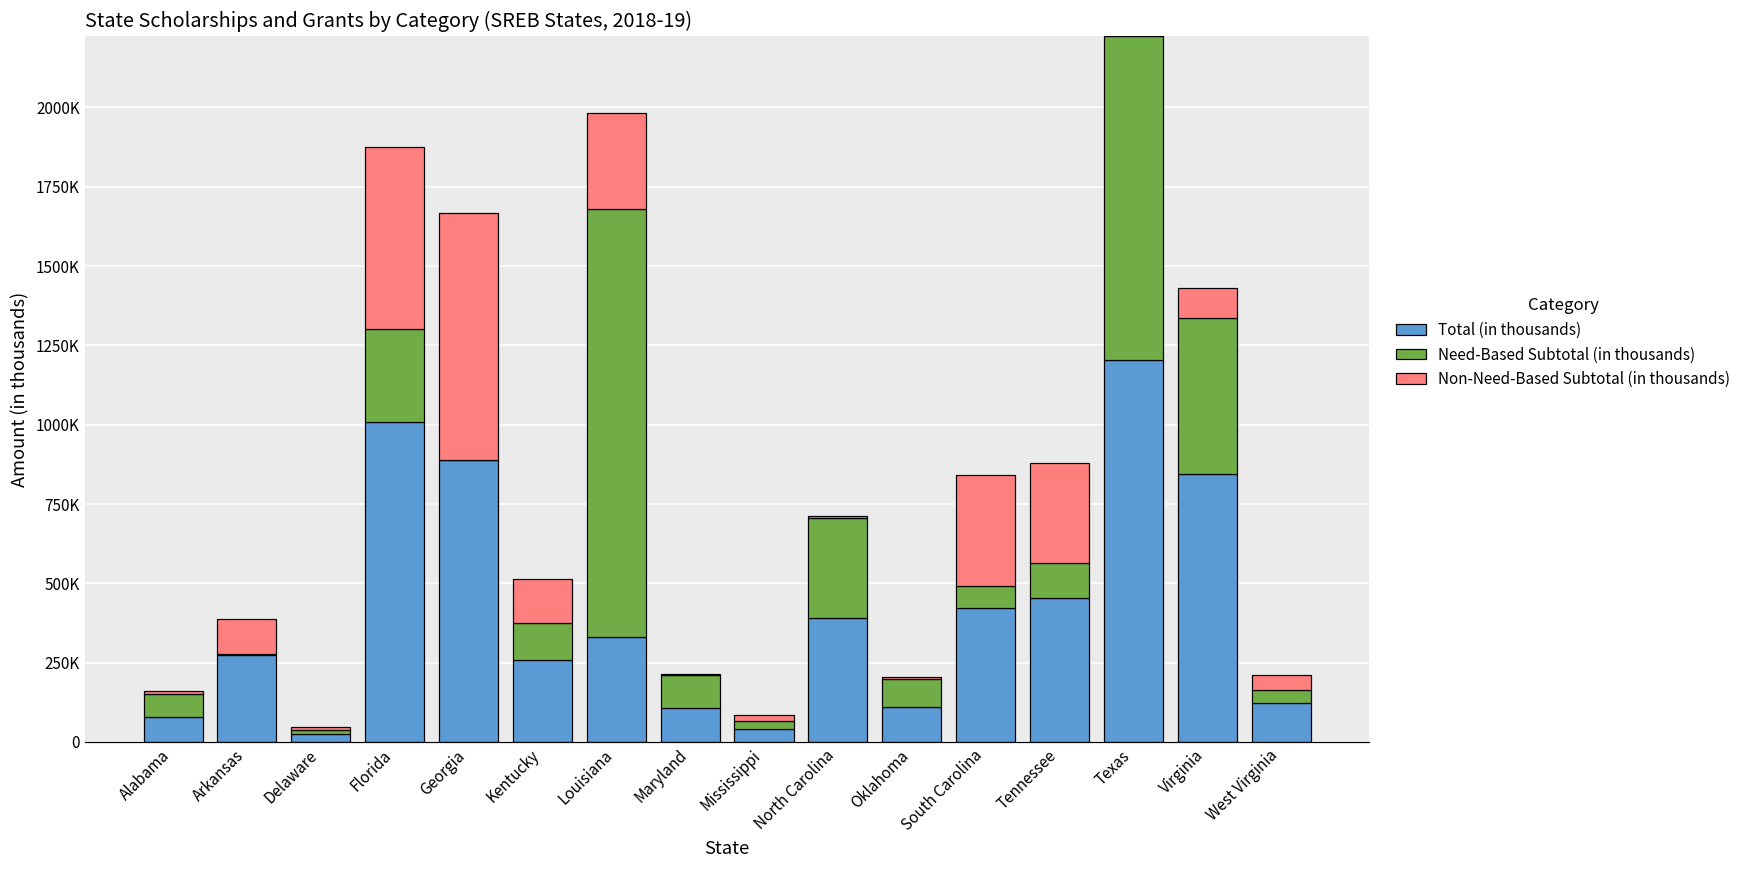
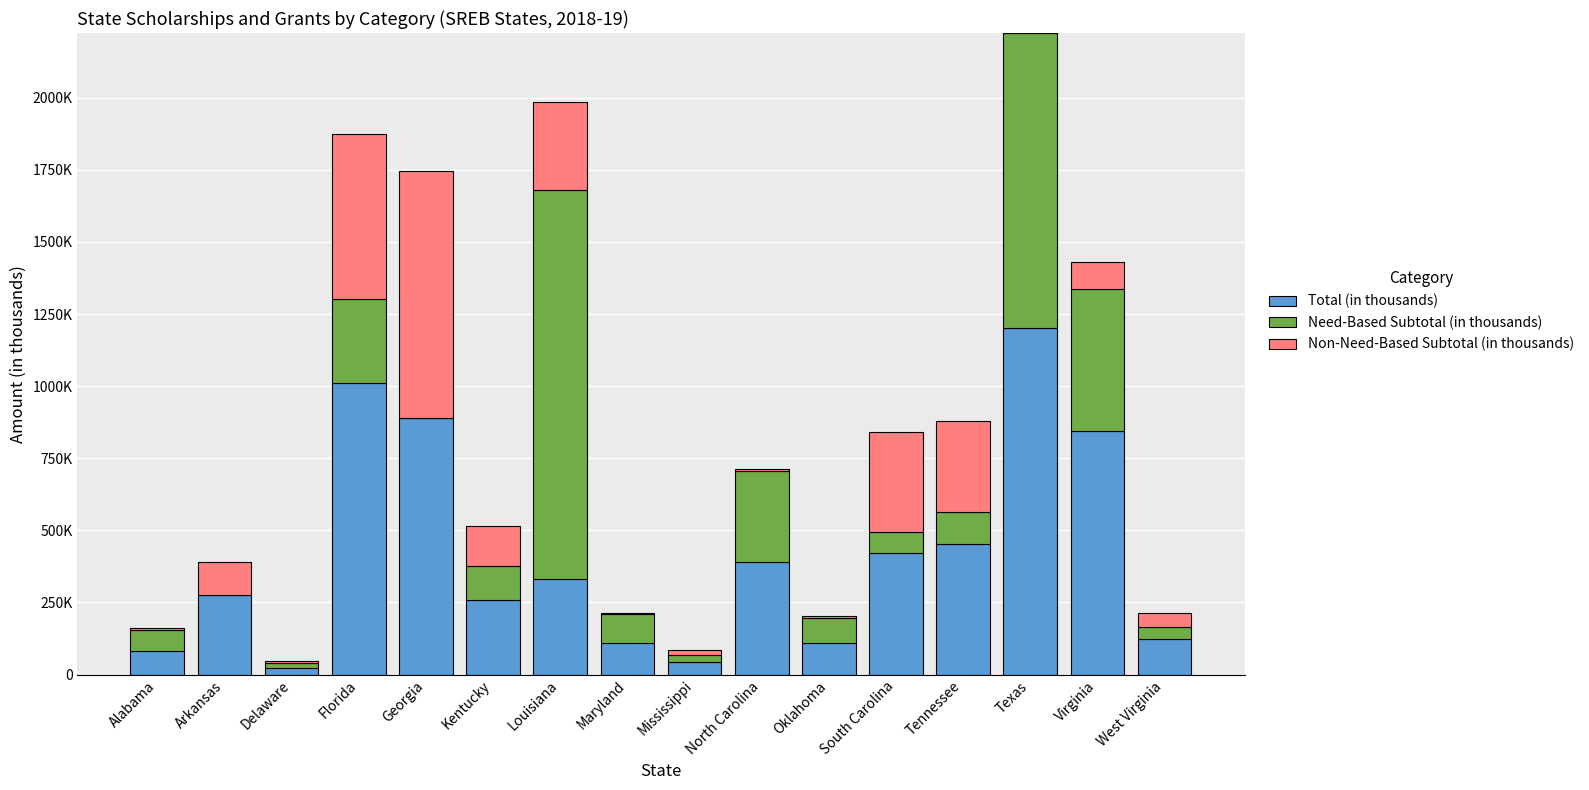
  {
    "Total (in thousands)": {
      "Alabama": 80000,
      "Arkansas": 270000,
      "Delaware": 20000,
      "Florida": 1010000,
      "Georgia": 890000,
      "Kentucky": 260000,
      "Louisiana": 330000,
      "Maryland": 110000,
      "Mississippi": 40000,
      "North Carolina": 390000,
      "Oklahoma": 110000,
      "South Carolina": 420000,
      "Tennessee": 450000,
      "Texas": 1200000,
      "Virginia": 840000,
      "West Virginia": 120000
    },
    "Need-Based Subtotal (in thousands)": {
      "Alabama": 70000,
      "Delaware": 10000,
      "Florida": 290000,
      "Georgia": 0,
      "Kentucky": 120000,
      "Louisiana": 1350000,
      "Maryland": 100000,
      "Mississippi": 20000,
      "North Carolina": 310000,
      "Oklahoma": 90000,
      "South Carolina": 70000,
      "Tennessee": 110000,
      "Texas": 1020000,
      "Virginia": 490000,
      "West Virginia": 40000
    },
    "Non-Need-Based Subtotal (in thousands)": {
      "Arkansas": 110000,
      "Delaware": 10000,
      "Florida": 570000,
-     "Georgia": 780000,
+     "Georgia": 860000,
      "Kentucky": 140000,
      "Louisiana": 300000,
      "Mississippi": 20000,
      "South Carolina": 350000,
      "Tennessee": 310000,
      "Texas": 0,
      "Virginia": 90000,
      "West Virginia": 50000
    }
  }
